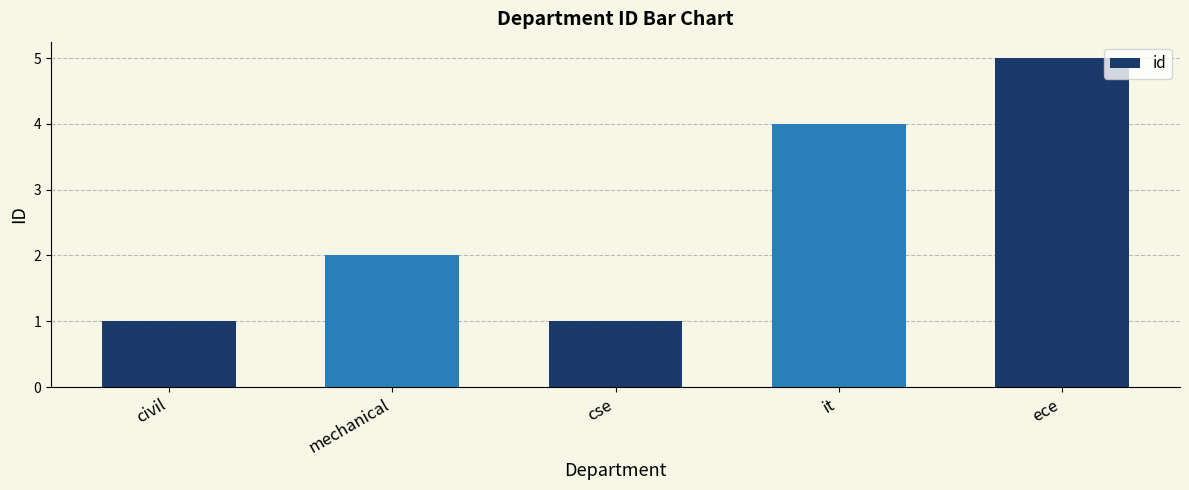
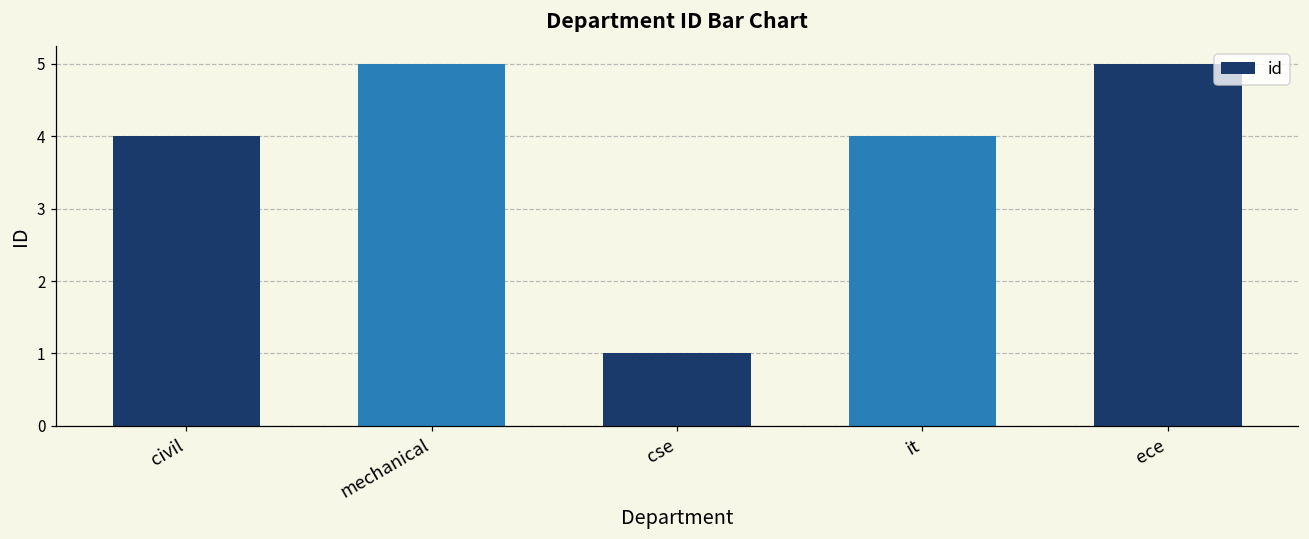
  {
-   "civil": 1,
-   "mechanical": 2,
+   "civil": 4,
+   "mechanical": 5,
    "cse": 1,
    "it": 4,
    "ece": 5
  }
